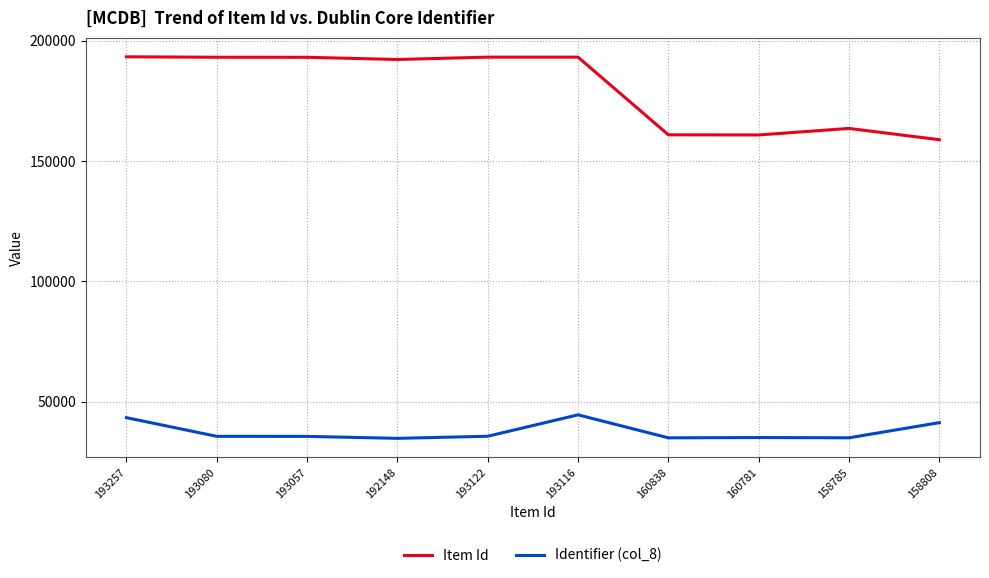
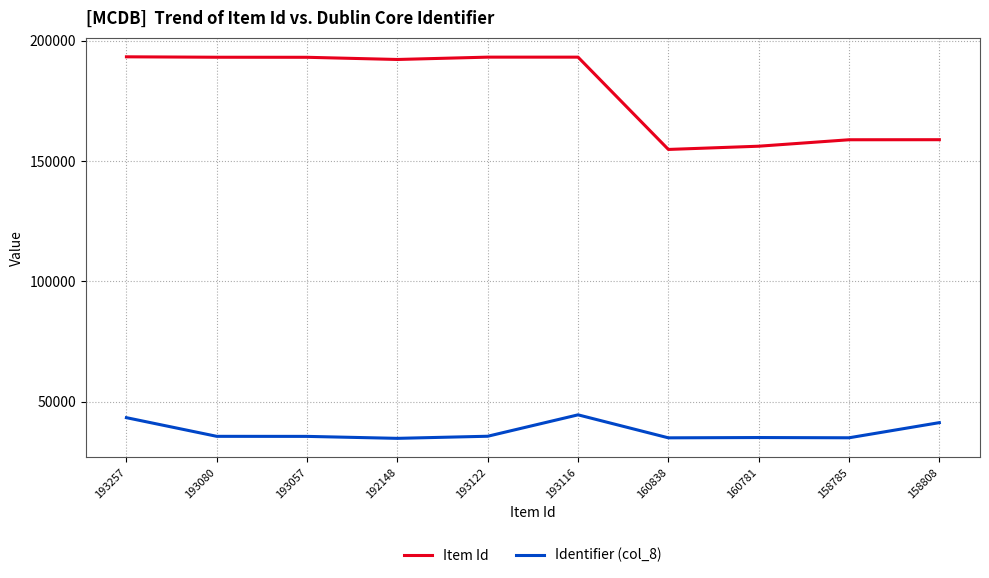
  {
    "Item Id": {
      "193257": 193000,
      "193080": 193000,
      "193057": 193000,
      "192148": 192000,
      "193122": 193000,
      "193116": 193000,
-     "160838": 161000,
-     "160781": 161000,
-     "158785": 163000,
+     "160838": 155000,
+     "160781": 156000,
+     "158785": 159000,
      "158808": 159000
    },
    "Identifier (col_8)": {
      "193257": 43000,
      "193080": 36000,
      "193057": 36000,
      "192148": 35000,
      "193122": 36000,
      "193116": 44000,
      "160838": 35000,
      "160781": 35000,
      "158785": 35000,
      "158808": 41000
    }
  }
